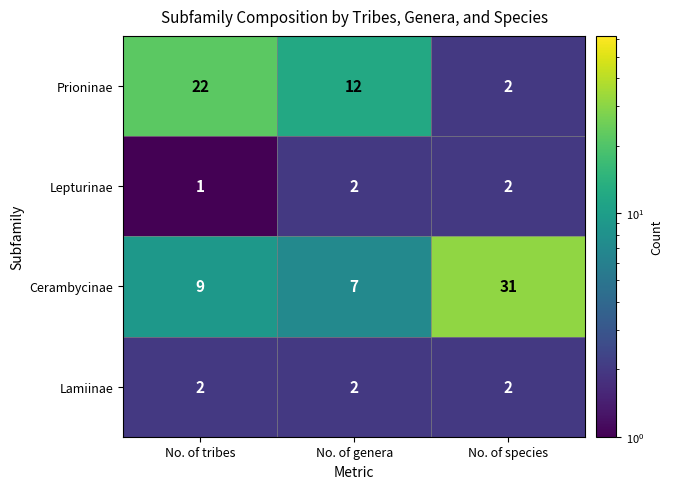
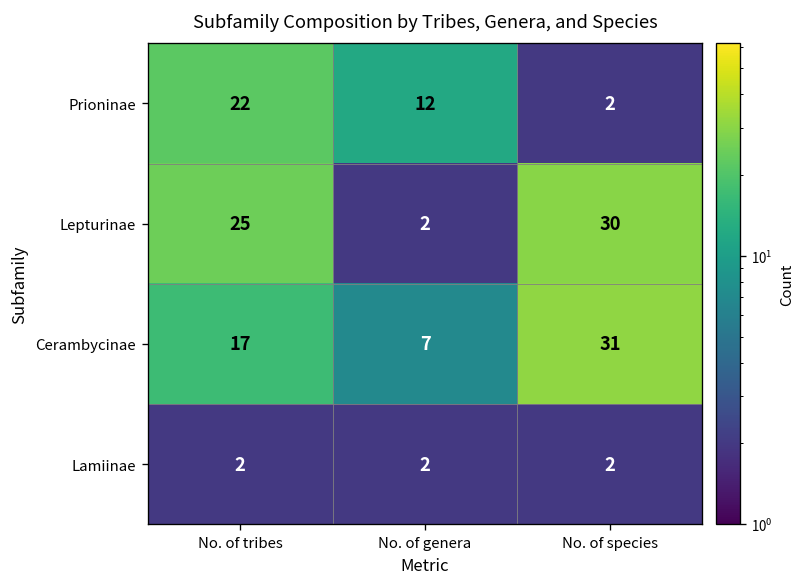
  {
    "Prioninae": {
      "No. of tribes": 22,
      "No. of genera": 12,
      "No. of species": 2
    },
    "Lepturinae": {
-     "No. of tribes": 1,
+     "No. of tribes": 25,
      "No. of genera": 2,
-     "No. of species": 2
+     "No. of species": 30
    },
    "Cerambycinae": {
-     "No. of tribes": 9,
+     "No. of tribes": 17,
      "No. of genera": 7,
      "No. of species": 31
    },
    "Lamiinae": {
      "No. of tribes": 2,
      "No. of genera": 2,
      "No. of species": 2
    }
  }
